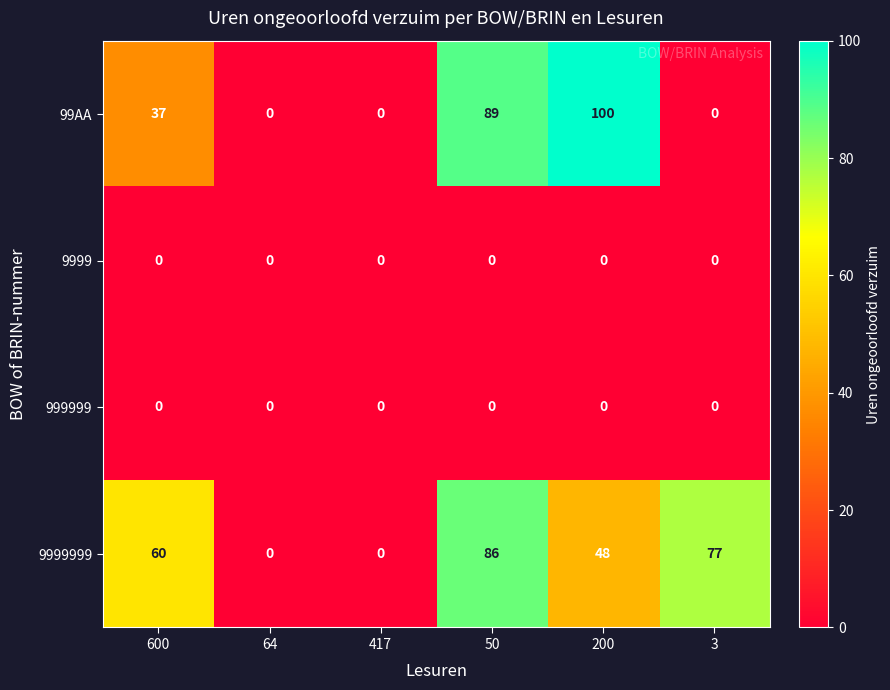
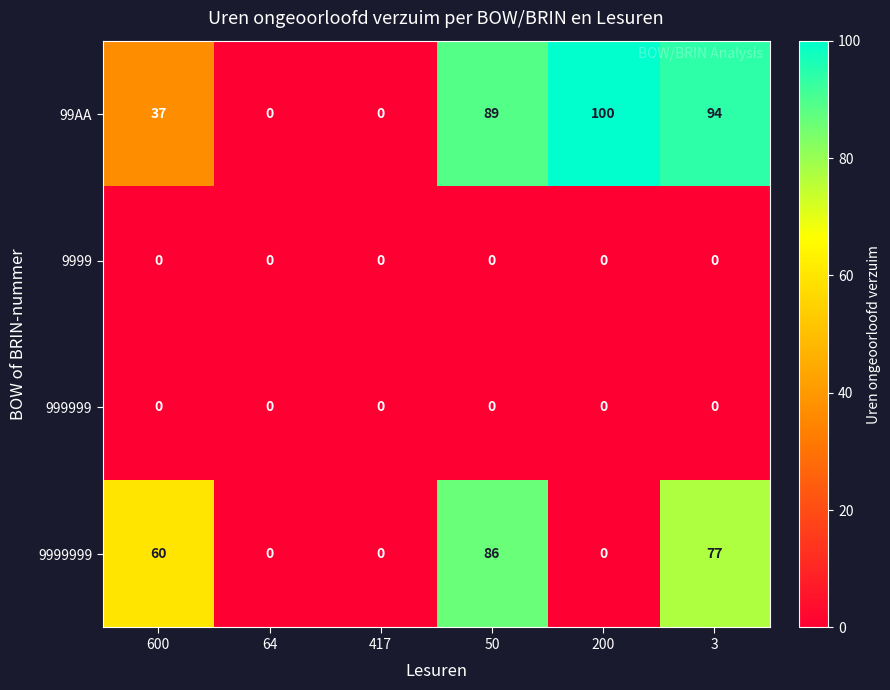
  {
    "99AA": {
      "600": 37,
      "64": 0,
      "417": 0,
      "50": 89,
      "200": 100,
-     "3": 0
+     "3": 94
    },
    "9999": {
      "600": 0,
      "64": 0,
      "417": 0,
      "50": 0,
      "200": 0,
      "3": 0
    },
    "999999": {
      "600": 0,
      "64": 0,
      "417": 0,
      "50": 0,
      "200": 0,
      "3": 0
    },
    "9999999": {
      "600": 60,
      "64": 0,
      "417": 0,
      "50": 86,
-     "200": 48,
+     "200": 0,
      "3": 77
    }
  }
